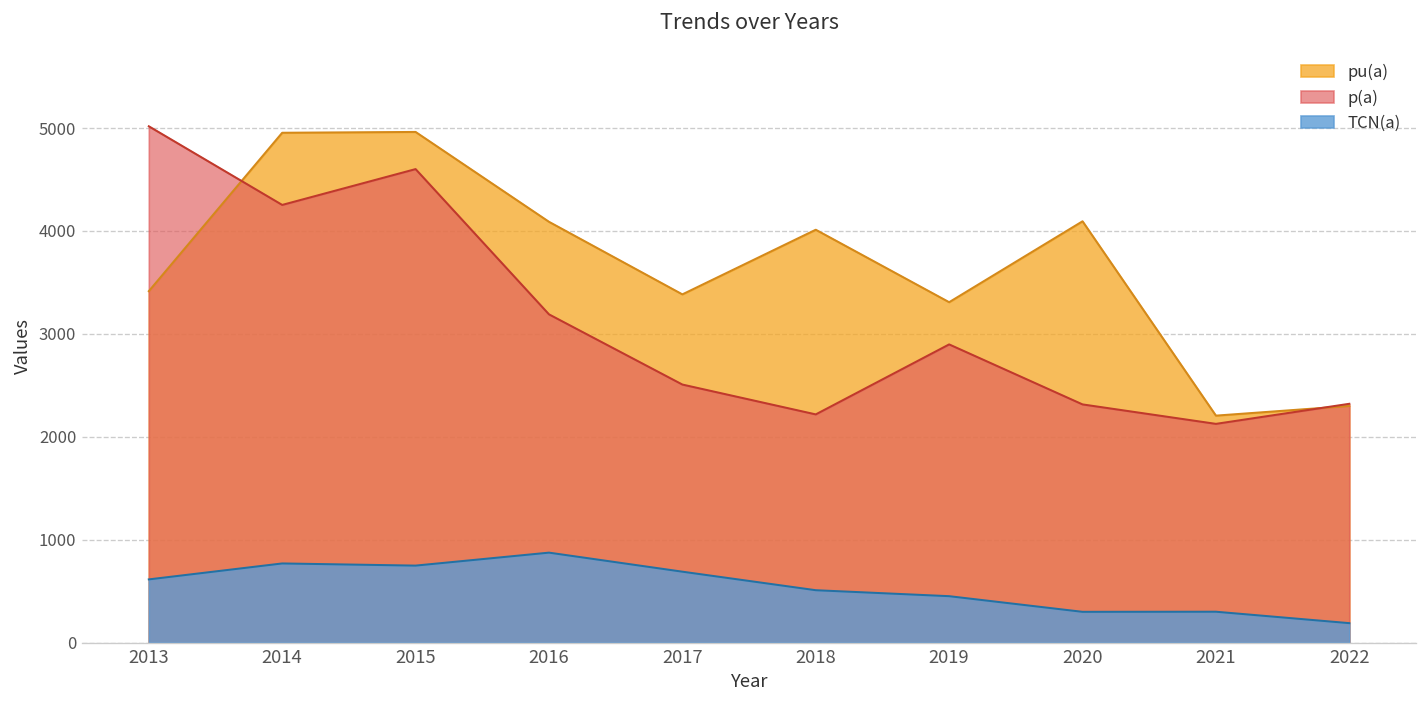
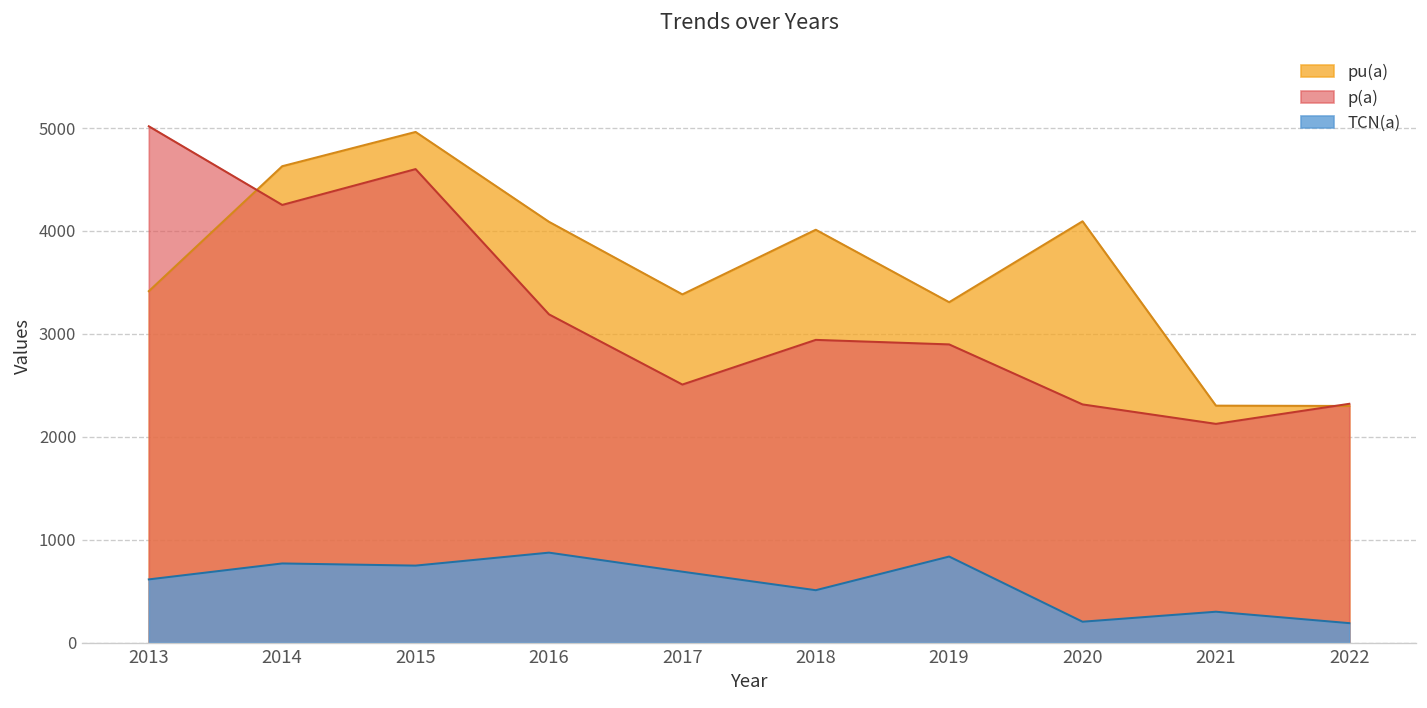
  {
    "pu(a)": {
      "2013": 3400,
-     "2014": 5000,
+     "2014": 4600,
      "2015": 5000,
      "2016": 4100,
      "2017": 3400,
      "2018": 4000,
      "2019": 3300,
      "2020": 4100,
-     "2021": 2200
+     "2021": 2300
    },
    "p(a)": {
      "2013": 5000,
      "2014": 4300,
      "2015": 4600,
      "2016": 3200,
      "2017": 2500,
-     "2018": 2200,
+     "2018": 2900,
      "2019": 2900,
      "2020": 2300,
      "2021": 2100
    },
    "TCN(a)": {
      "2013": 600,
      "2014": 800,
      "2015": 700,
      "2016": 900,
      "2017": 700,
      "2018": 500,
-     "2019": 500,
-     "2020": 300,
+     "2019": 800,
+     "2020": 200,
      "2021": 300,
      "2022": 200
    }
  }
